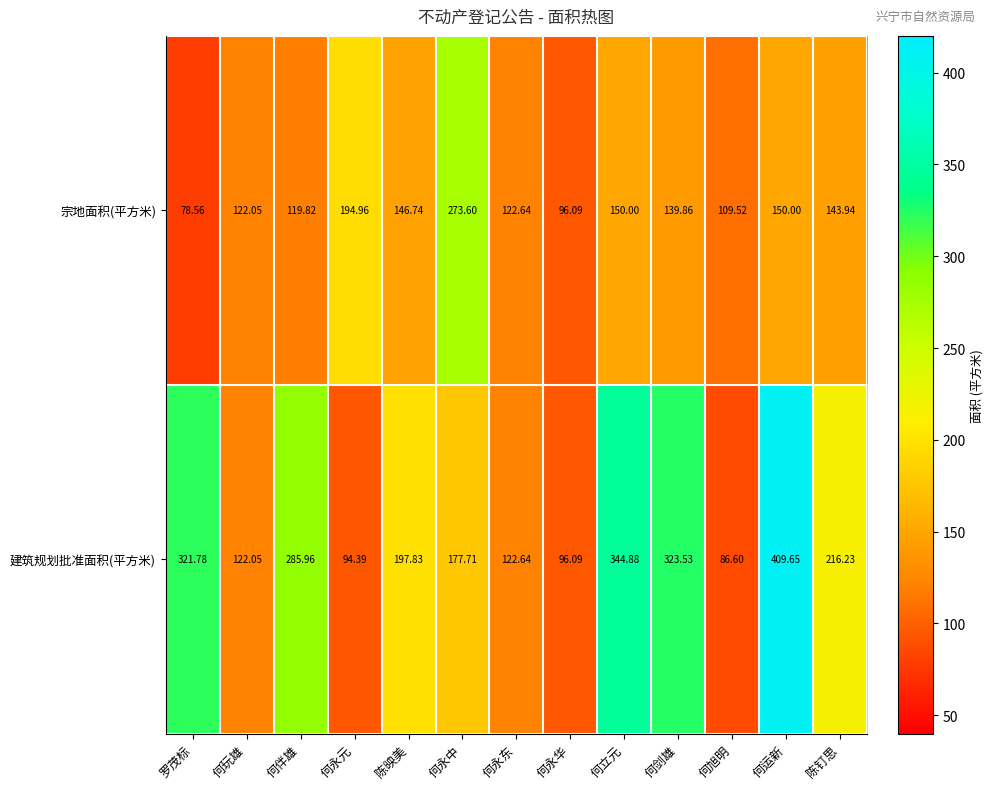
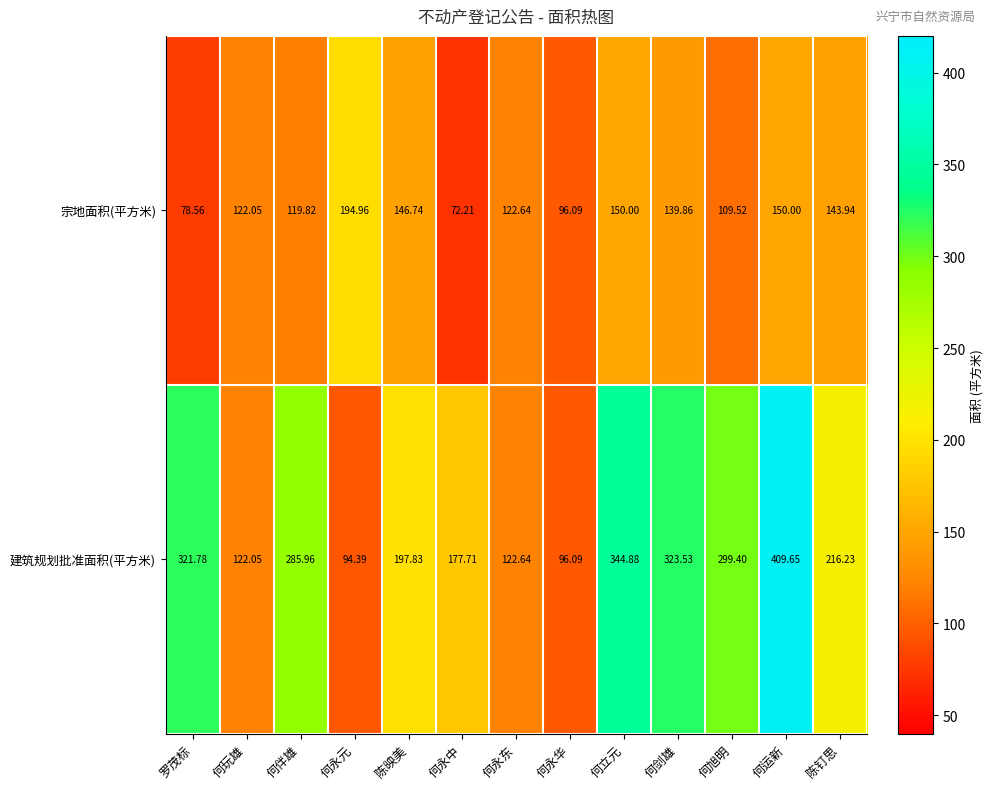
  {
    "宗地面积(平方米)": {
      "罗茂标": 78.56,
      "何玩雄": 122.05,
      "何伴雄": 119.82,
      "何永元": 194.96,
      "陈映美": 146.74,
-     "何永中": 273.60,
+     "何永中": 72.21,
      "何永东": 122.64,
      "何永华": 96.09,
      "何立元": 150.00,
      "何剑雄": 139.86,
      "何旭明": 109.52,
      "何运新": 150.00,
      "陈钉思": 143.94
    },
    "建筑规划批准面积(平方米)": {
      "罗茂标": 321.78,
      "何玩雄": 122.05,
      "何伴雄": 285.96,
      "何永元": 94.39,
      "陈映美": 197.83,
      "何永中": 177.71,
      "何永东": 122.64,
      "何永华": 96.09,
      "何立元": 344.88,
      "何剑雄": 323.53,
-     "何旭明": 86.60,
+     "何旭明": 299.40,
      "何运新": 409.65,
      "陈钉思": 216.23
    }
  }
